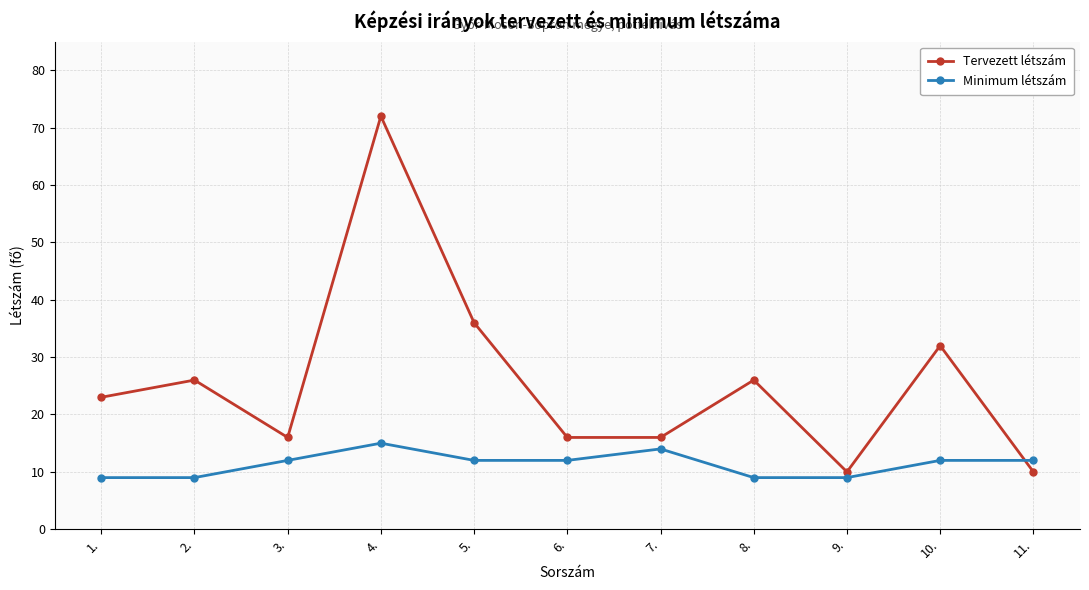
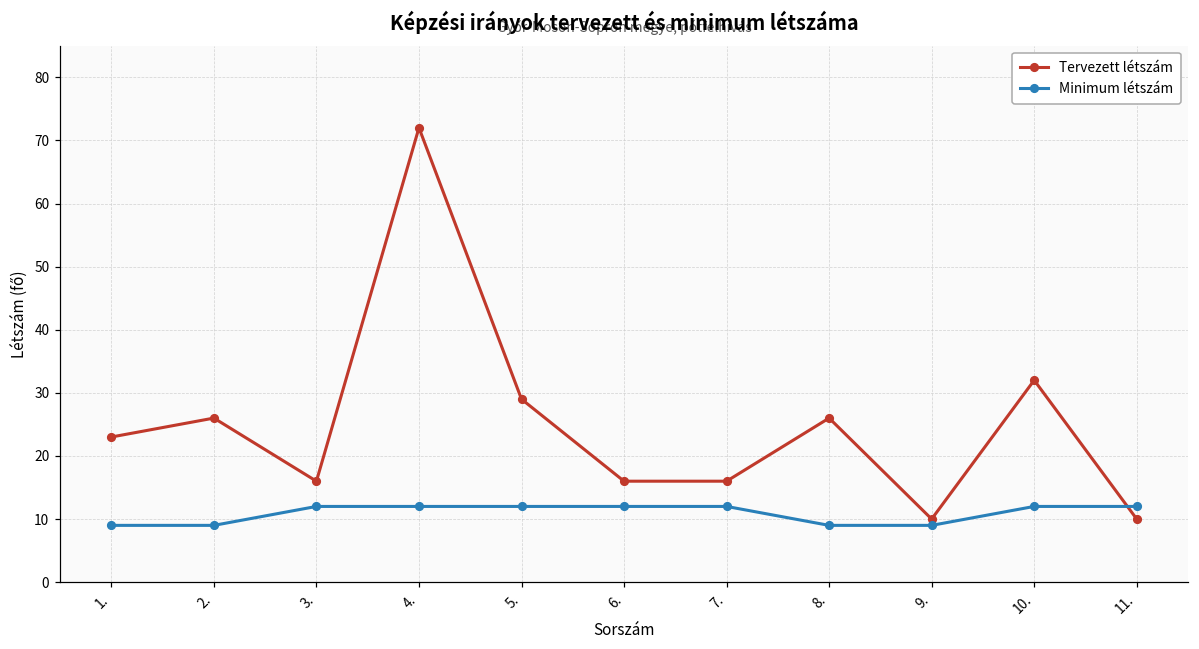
  {
    "Tervezett létszám": {
      "1.": 23,
      "2.": 26,
      "3.": 16,
      "4.": 72,
-     "5.": 36,
+     "5.": 29,
      "6.": 16,
      "7.": 16,
      "8.": 26,
      "9.": 10,
      "10.": 32,
      "11.": 10
    },
    "Minimum létszám": {
      "1.": 9,
      "2.": 9,
      "3.": 12,
-     "4.": 15,
+     "4.": 12,
      "5.": 12,
      "6.": 12,
-     "7.": 14,
+     "7.": 12,
      "8.": 9,
      "9.": 9,
      "10.": 12,
      "11.": 12
    }
  }
